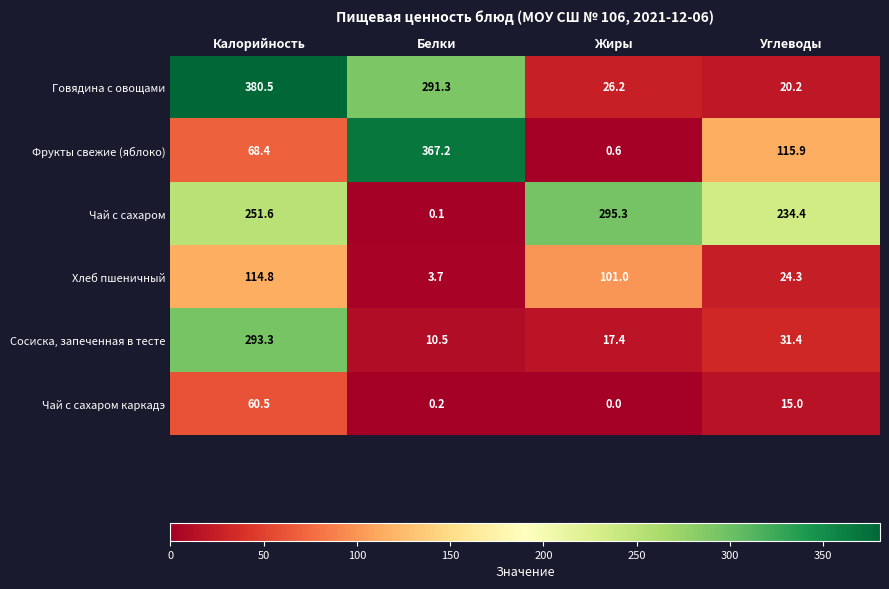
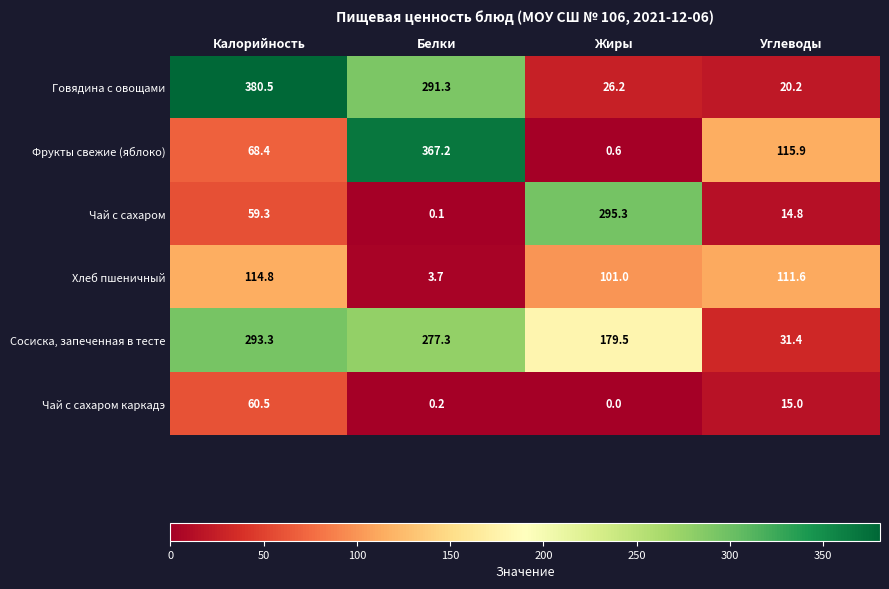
  {
    "Говядина с овощами": {
      "Калорийность": 380.5,
      "Белки": 291.3,
      "Жиры": 26.2,
      "Углеводы": 20.2
    },
    "Фрукты свежие (яблоко)": {
      "Калорийность": 68.4,
      "Белки": 367.2,
      "Жиры": 0.6,
      "Углеводы": 115.9
    },
    "Чай с сахаром": {
-     "Калорийность": 251.6,
+     "Калорийность": 59.3,
      "Белки": 0.1,
      "Жиры": 295.3,
-     "Углеводы": 234.4
+     "Углеводы": 14.8
    },
    "Хлеб пшеничный": {
      "Калорийность": 114.8,
      "Белки": 3.7,
      "Жиры": 101.0,
-     "Углеводы": 24.3
+     "Углеводы": 111.6
    },
    "Сосиска, запеченная в тесте": {
      "Калорийность": 293.3,
-     "Белки": 10.5,
-     "Жиры": 17.4,
+     "Белки": 277.3,
+     "Жиры": 179.5,
      "Углеводы": 31.4
    },
    "Чай с сахаром каркадэ": {
      "Калорийность": 60.5,
      "Белки": 0.2,
      "Жиры": 0.0,
      "Углеводы": 15.0
    }
  }
